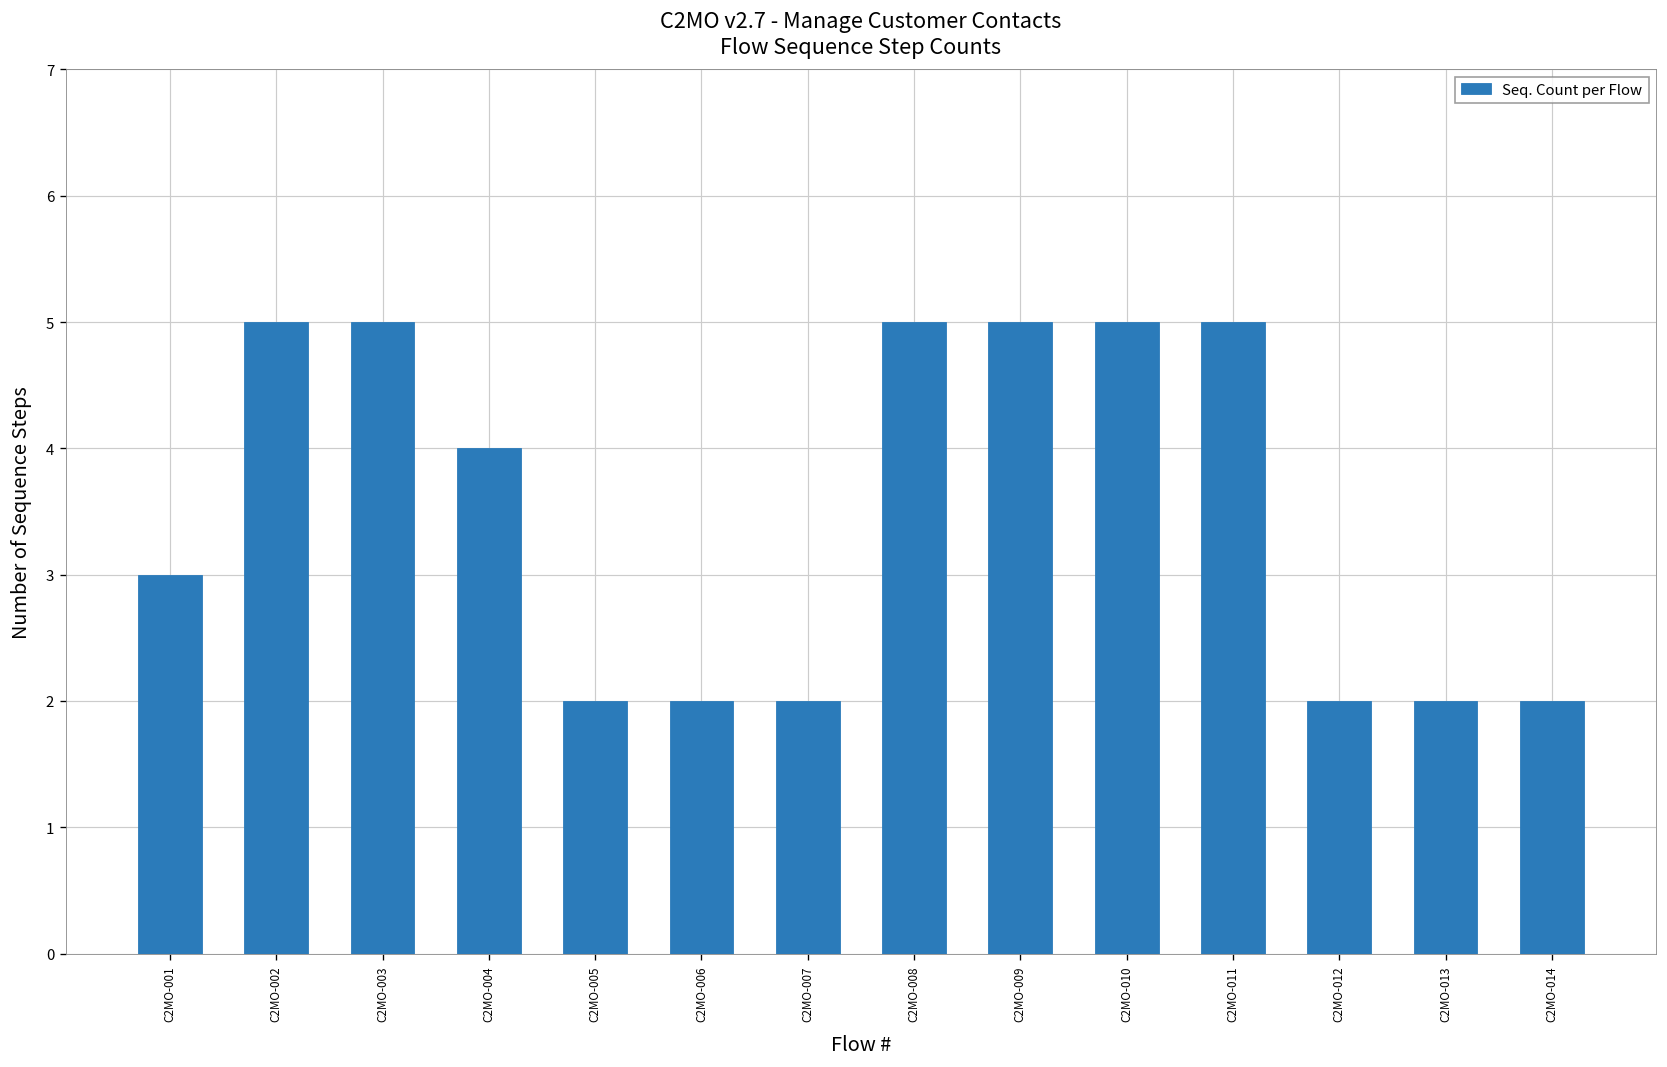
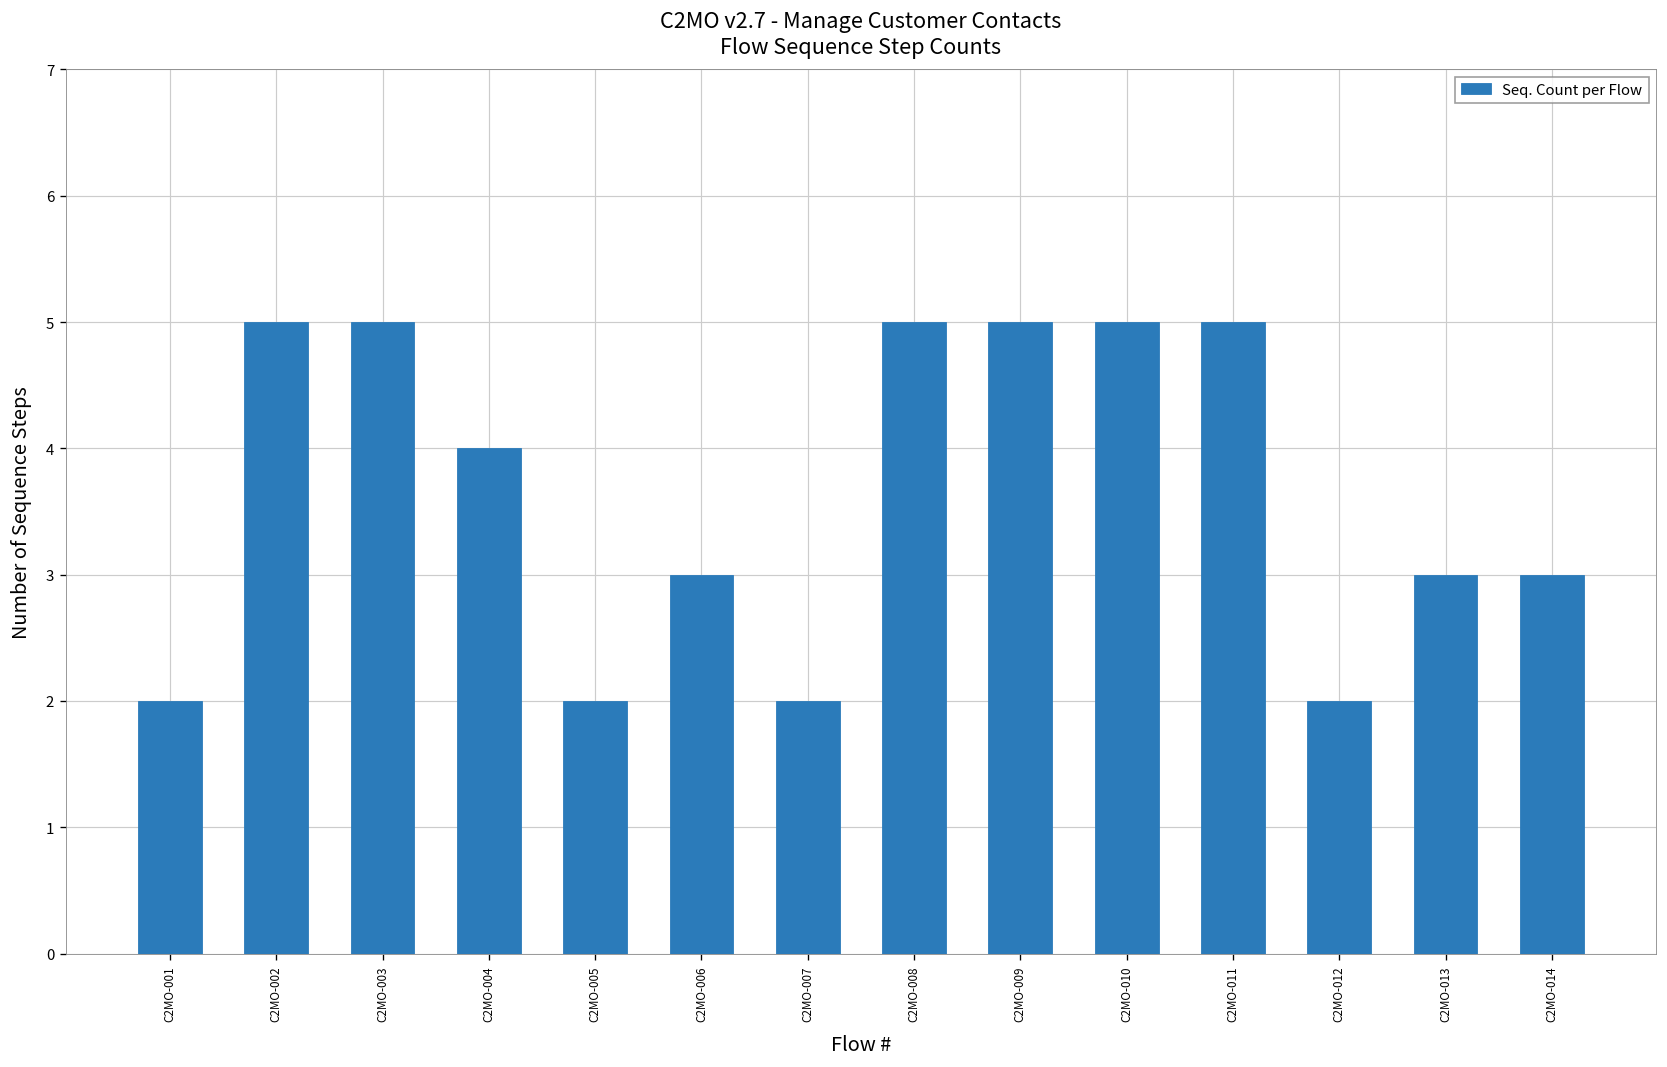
  {
-   "C2MO-001": 3,
+   "C2MO-001": 2,
    "C2MO-002": 5,
    "C2MO-003": 5,
    "C2MO-004": 4,
    "C2MO-005": 2,
-   "C2MO-006": 2,
+   "C2MO-006": 3,
    "C2MO-007": 2,
    "C2MO-008": 5,
    "C2MO-009": 5,
    "C2MO-010": 5,
    "C2MO-011": 5,
    "C2MO-012": 2,
-   "C2MO-013": 2,
-   "C2MO-014": 2
+   "C2MO-013": 3,
+   "C2MO-014": 3
  }
